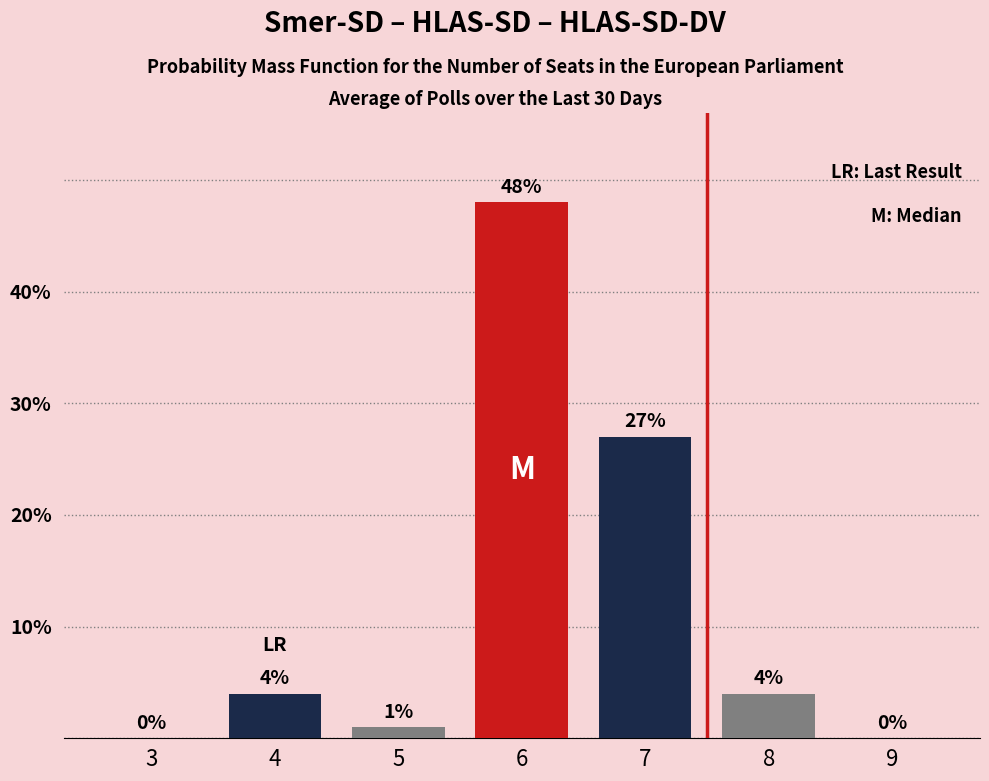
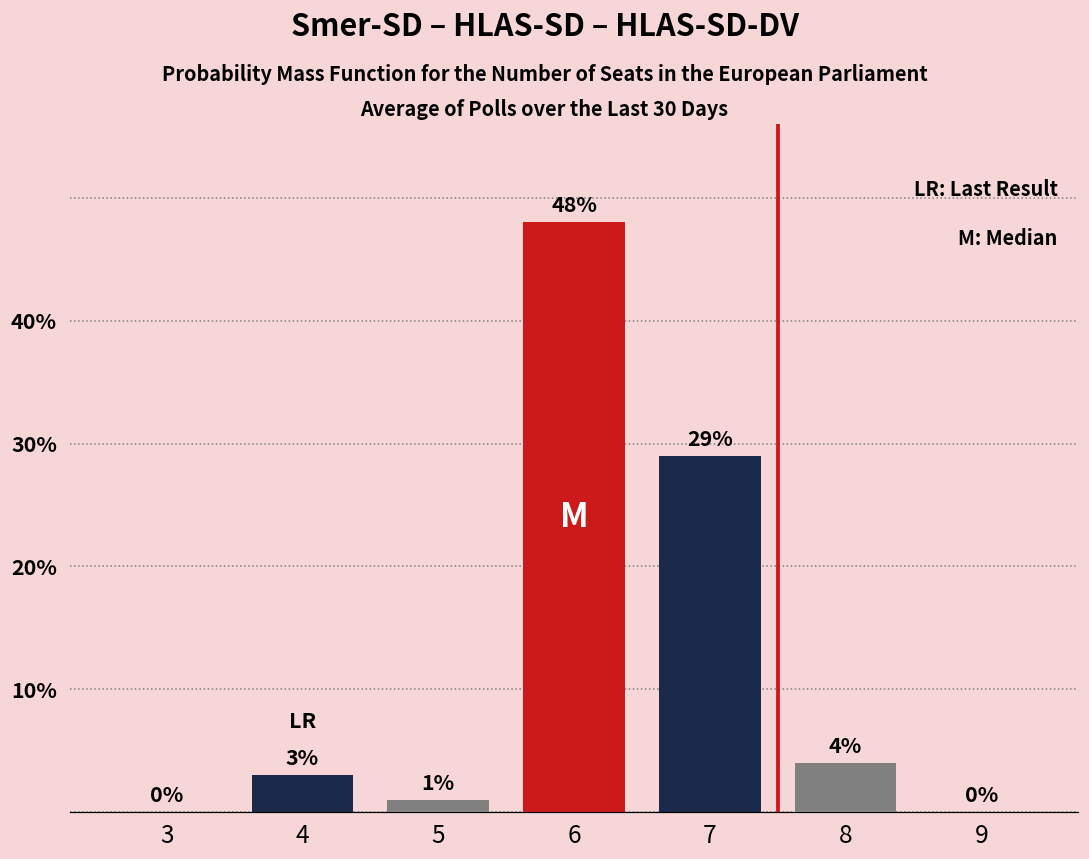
  {
    "3": "0%",
-   "4": "4%",
+   "4": "3%",
    "5": "1%",
    "6": "48%",
-   "7": "27%",
+   "7": "29%",
    "8": "4%",
    "9": "0%"
  }
